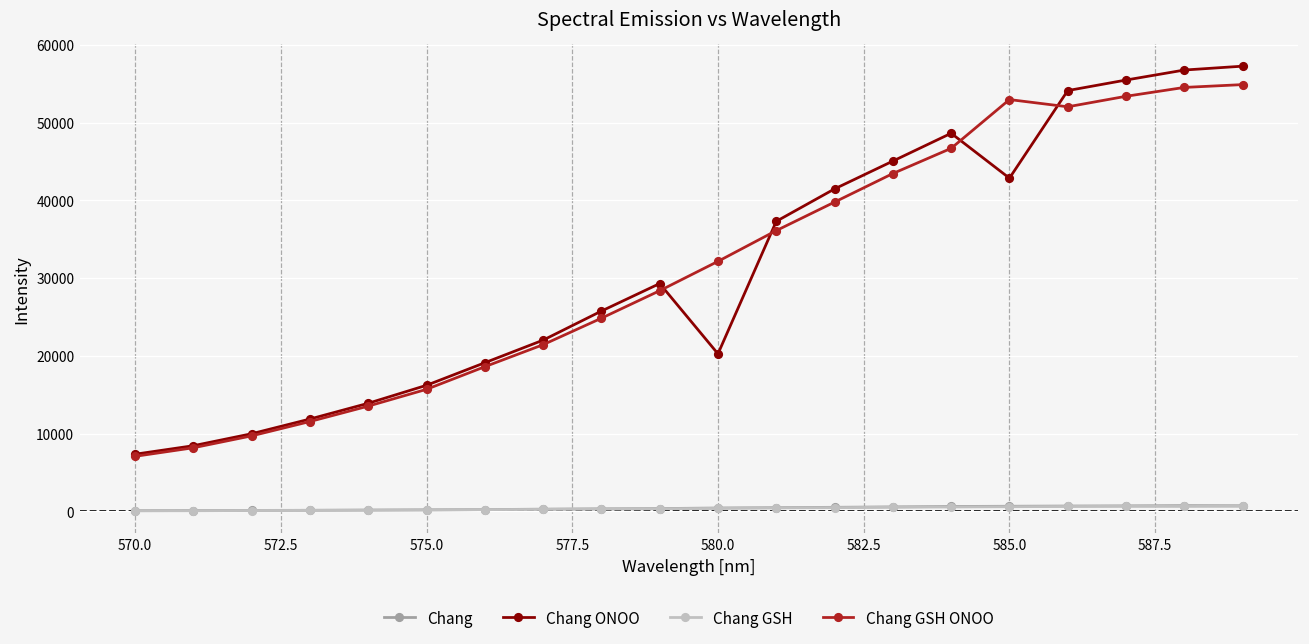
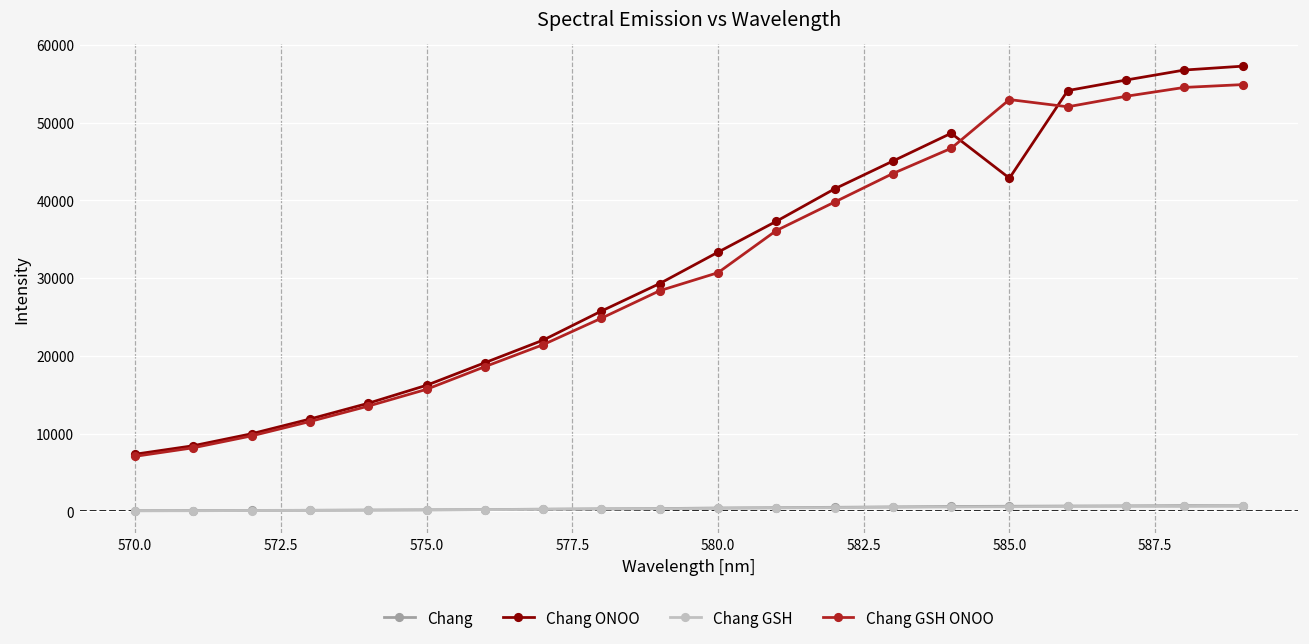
  {
    "Chang ONOO": {
      "575.0": 16000,
-     "580.0": 20000,
+     "580.0": 33000,
      "585.0": 43000
    },
    "Chang GSH ONOO": {
      "575.0": 16000,
-     "580.0": 32000,
+     "580.0": 31000,
      "585.0": 53000
    }
  }
